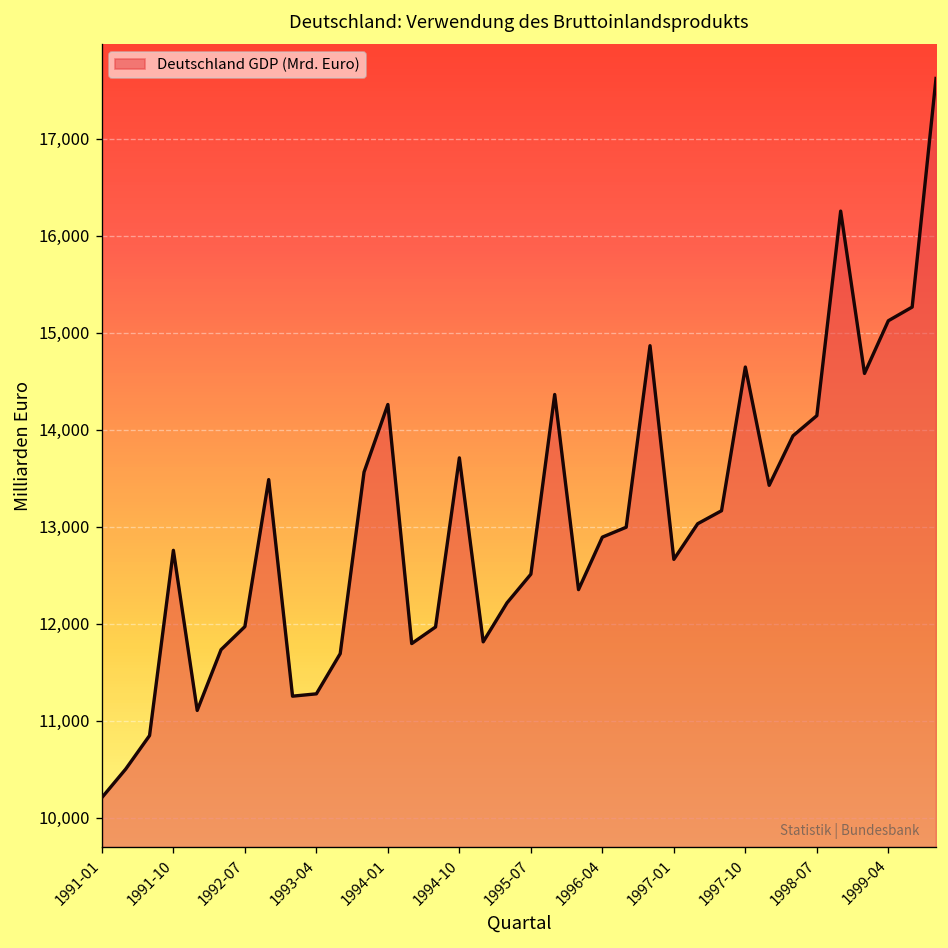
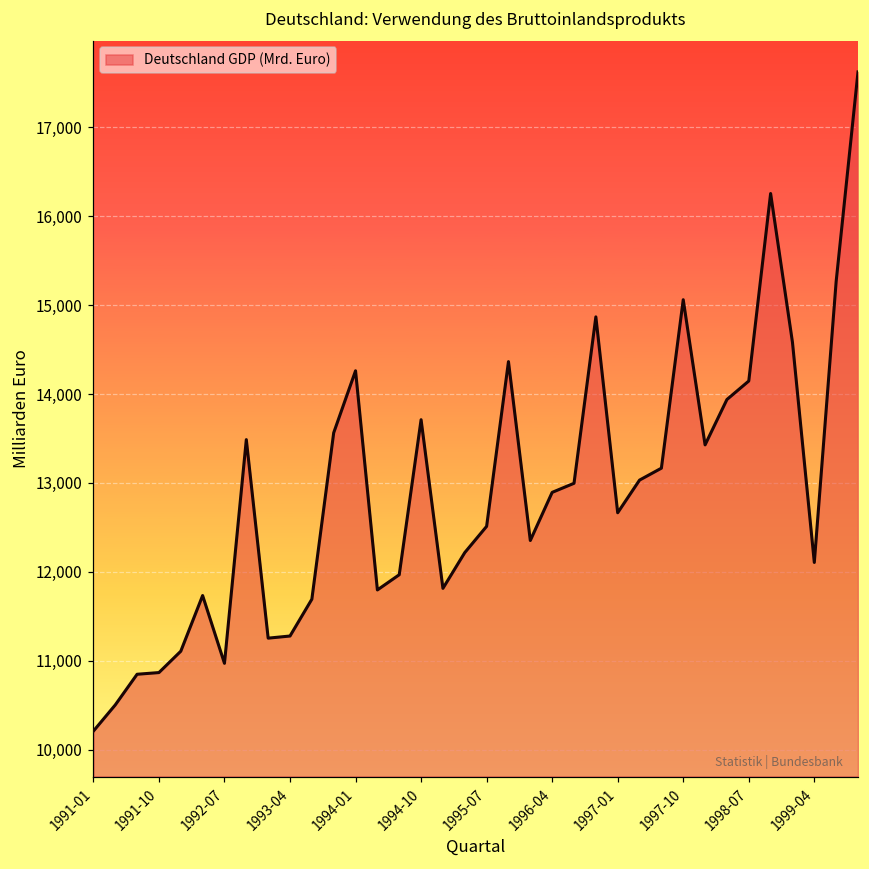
  {
    "1991-01": "10,200",
-   "1991-10": "12,800",
-   "1992-07": "12,000",
+   "1991-10": "10,900",
+   "1992-07": "11,000",
    "1993-04": "11,300",
    "1994-01": "14,300",
    "1994-10": "13,700",
    "1995-07": "12,500",
    "1996-04": "12,900",
    "1997-01": "12,700",
-   "1997-10": "14,600",
+   "1997-10": "15,100",
    "1998-07": "14,100",
-   "1999-04": "15,100"
+   "1999-04": "12,100"
  }
